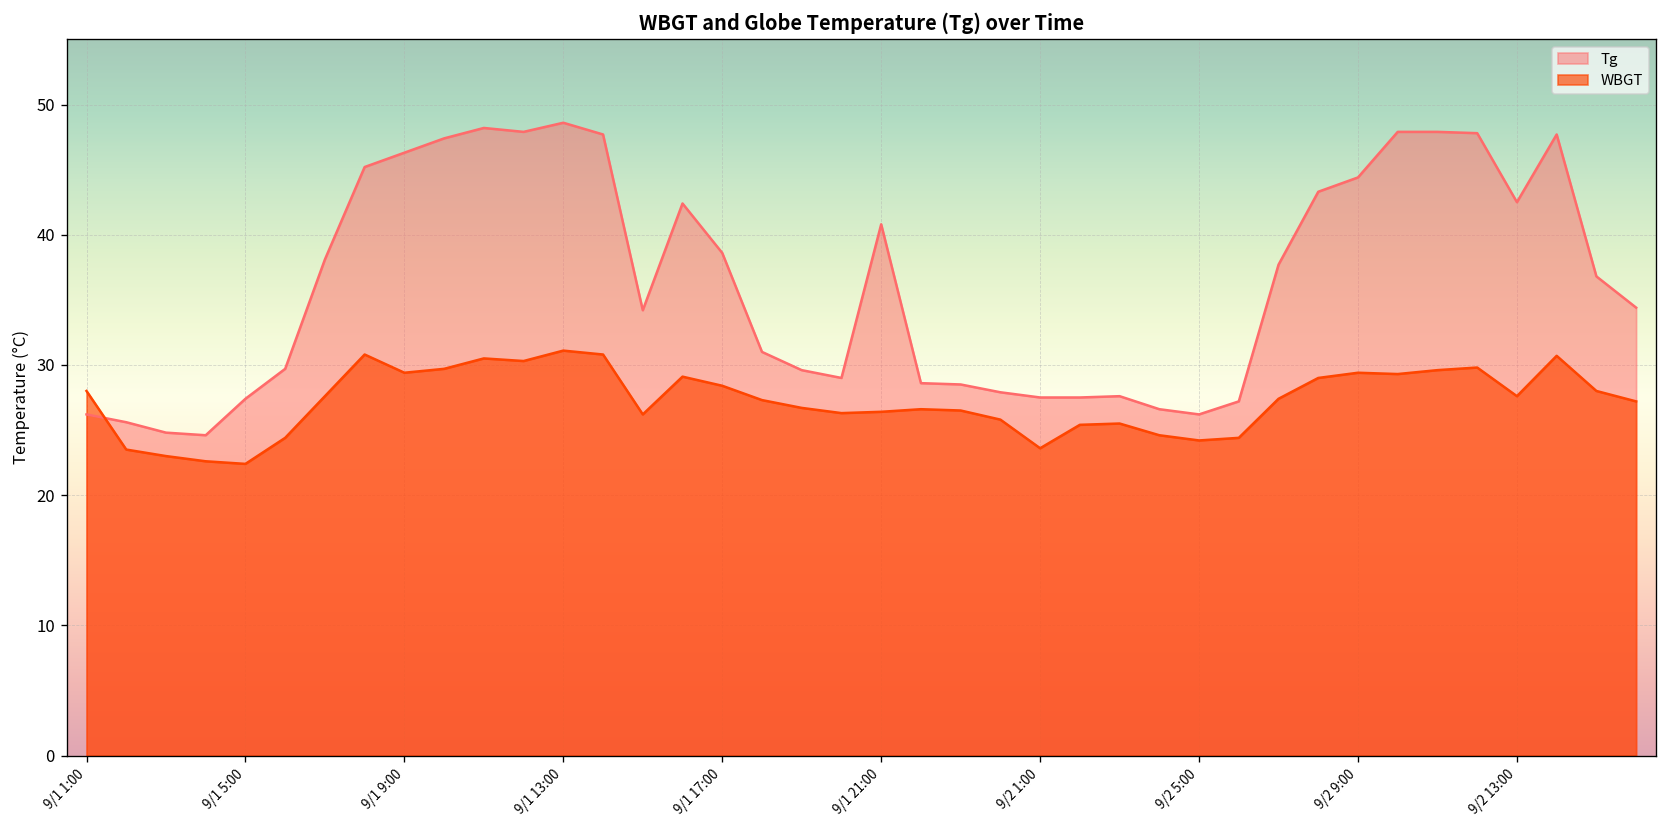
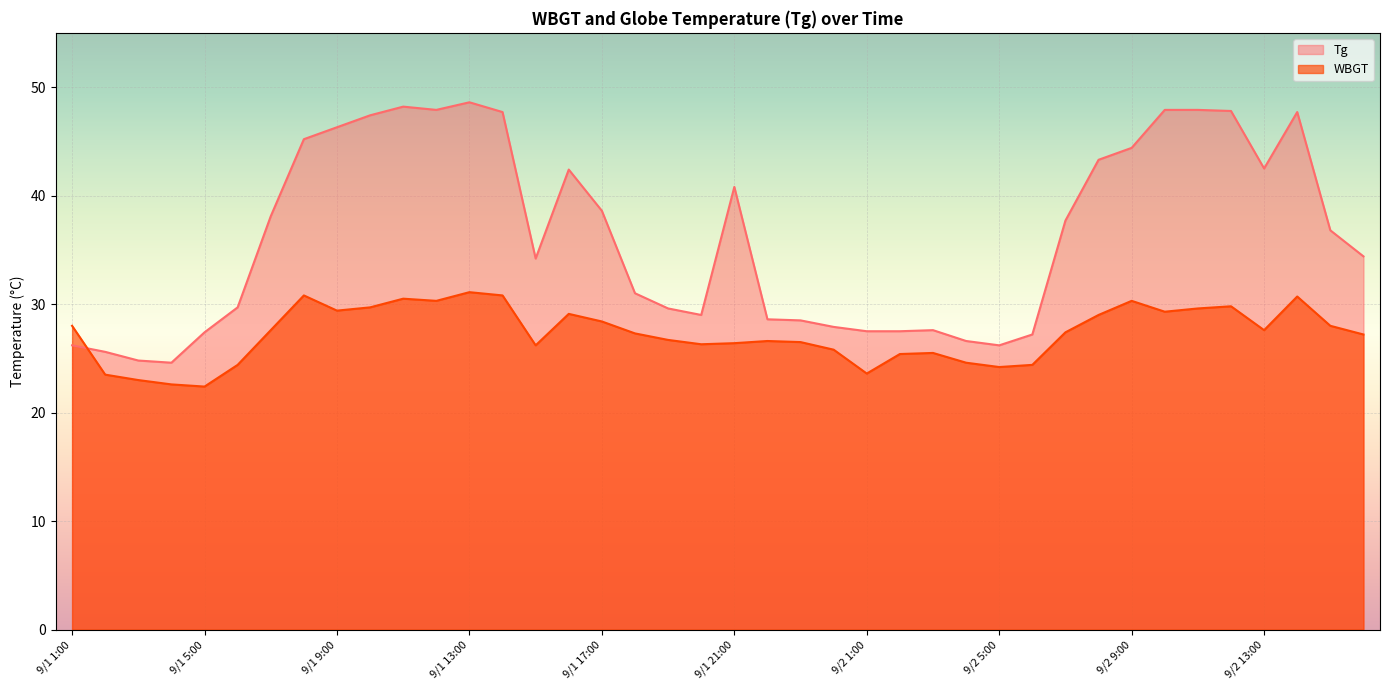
  {
    "Tg": {
      "9/1 1:00": 26.2,
      "9/1 5:00": 27.4,
      "9/1 9:00": 46.3,
      "9/1 13:00": 48.6,
      "9/1 17:00": 38.6,
      "9/1 21:00": 40.8,
      "9/2 1:00": 27.5,
      "9/2 5:00": 26.2,
      "9/2 9:00": 44.4,
      "9/2 13:00": 42.5
    },
    "WBGT": {
      "9/1 1:00": 28.0,
      "9/1 5:00": 22.4,
      "9/1 9:00": 29.4,
      "9/1 13:00": 31.1,
      "9/1 17:00": 28.4,
      "9/1 21:00": 26.4,
      "9/2 1:00": 23.6,
      "9/2 5:00": 24.2,
-     "9/2 9:00": 29.4,
+     "9/2 9:00": 30.3,
      "9/2 13:00": 27.6
    }
  }
